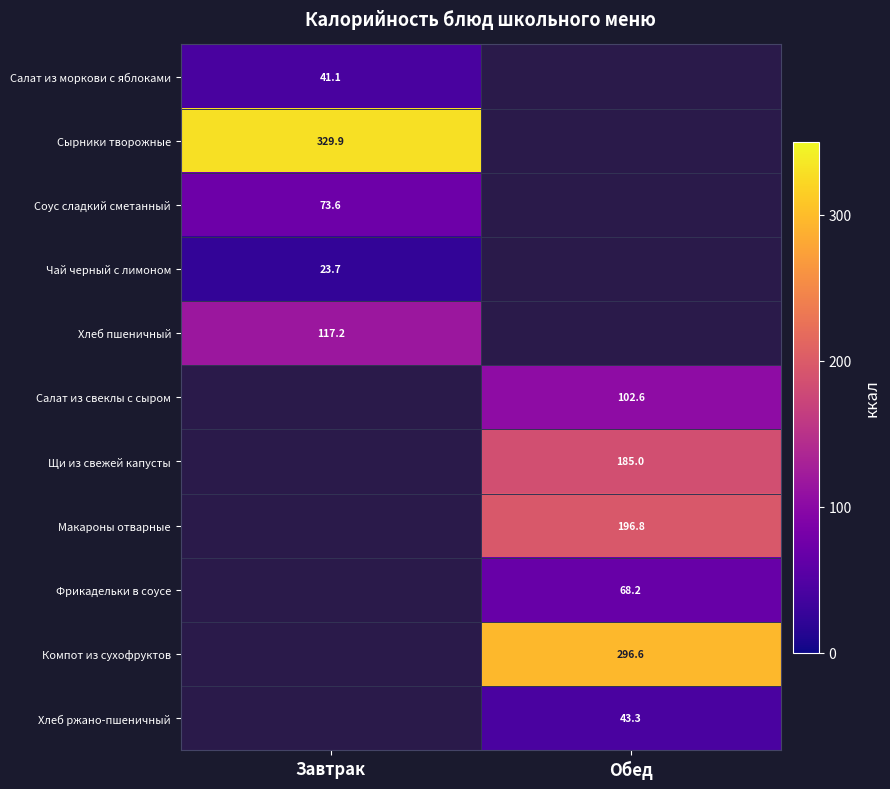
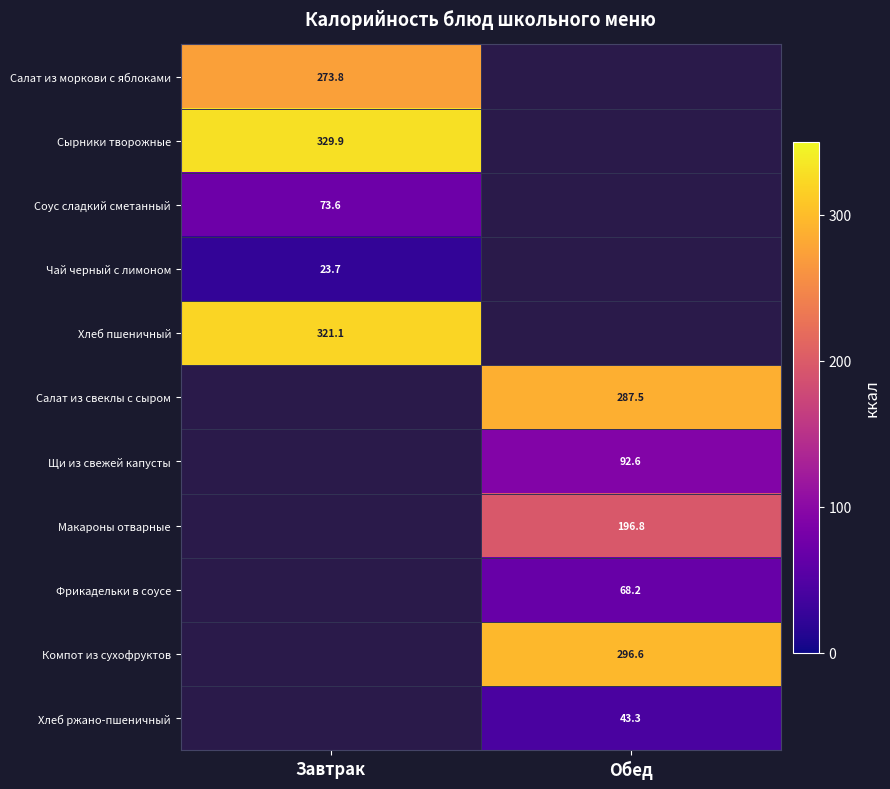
  {
    "Салат из моркови с яблоками": {
-     "Завтрак": 41.1
+     "Завтрак": 273.8
    },
    "Сырники творожные": {
      "Завтрак": 329.9
    },
    "Соус сладкий сметанный": {
      "Завтрак": 73.6
    },
    "Чай черный с лимоном": {
      "Завтрак": 23.7
    },
    "Хлеб пшеничный": {
-     "Завтрак": 117.2
+     "Завтрак": 321.1
    },
    "Салат из свеклы с сыром": {
-     "Обед": 102.6
+     "Обед": 287.5
    },
    "Щи из свежей капусты": {
-     "Обед": 185.0
+     "Обед": 92.6
    },
    "Макароны отварные": {
      "Обед": 196.8
    },
    "Фрикадельки в соусе": {
      "Обед": 68.2
    },
    "Компот из сухофруктов": {
      "Обед": 296.6
    },
    "Хлеб ржано-пшеничный": {
      "Обед": 43.3
    }
  }
